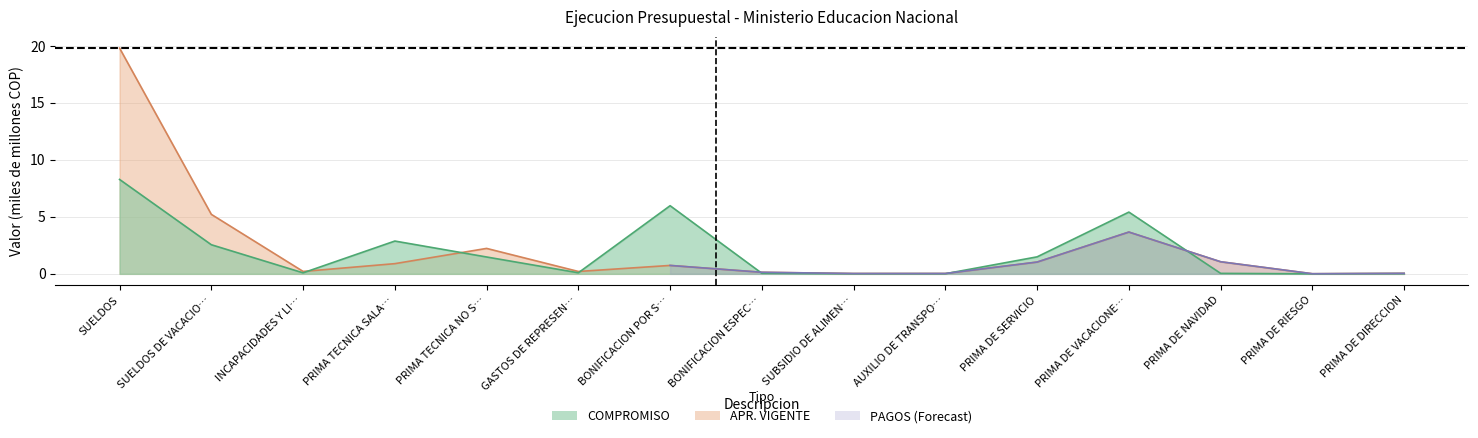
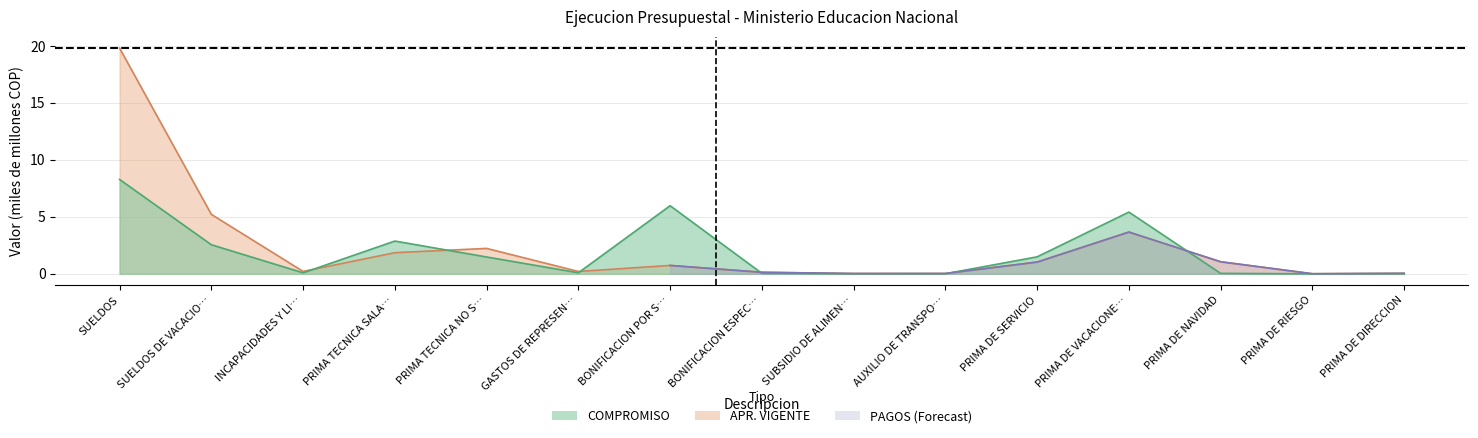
  {
    "APR. VIGENTE": {
      "SUELDOS": 19.8,
      "SUELDOS DE VACACIO…": 5.2,
-     "PRIMA TECNICA SALA…": 0.9,
+     "PRIMA TECNICA SALA…": 1.9,
      "PRIMA TECNICA NO S…": 2.2
    },
    "COMPROMISO": {
      "SUELDOS": 8.3,
      "SUELDOS DE VACACIO…": 2.6,
      "PRIMA TECNICA SALA…": 2.9,
      "PRIMA TECNICA NO S…": 1.5,
      "BONIFICACION POR S…": 6.0,
      "PRIMA DE SERVICIO": 1.5,
      "PRIMA DE VACACIONE…": 5.4,
      "PRIMA DE NAVIDAD": 0.0
    }
  }
